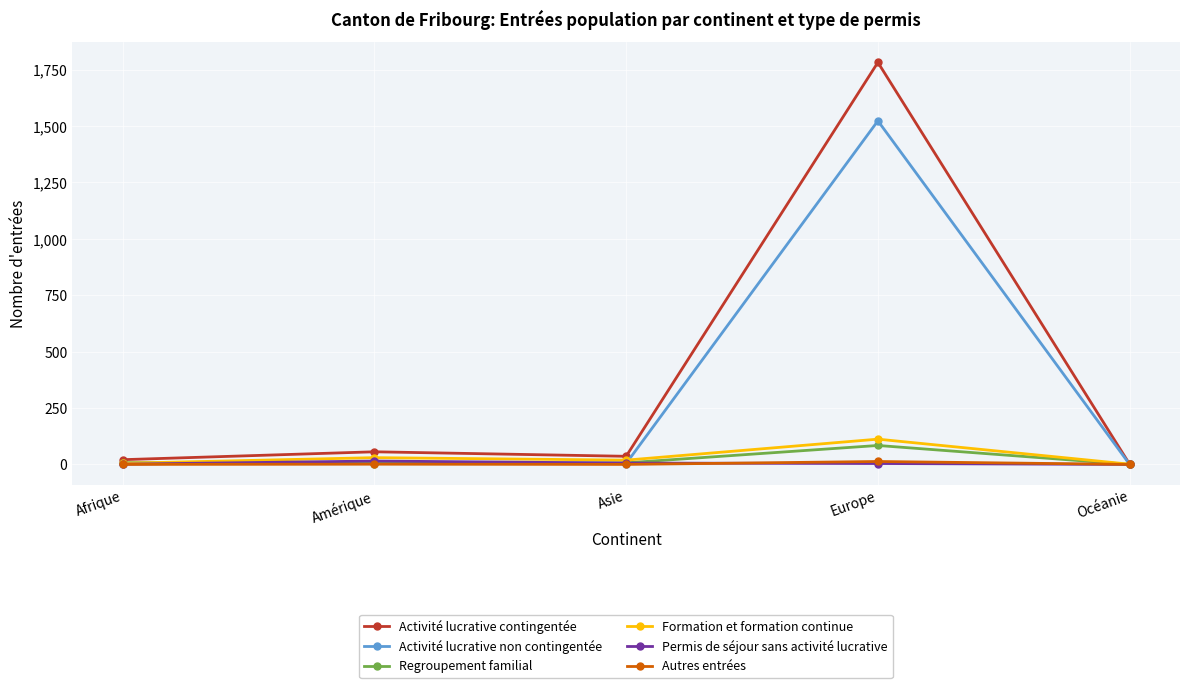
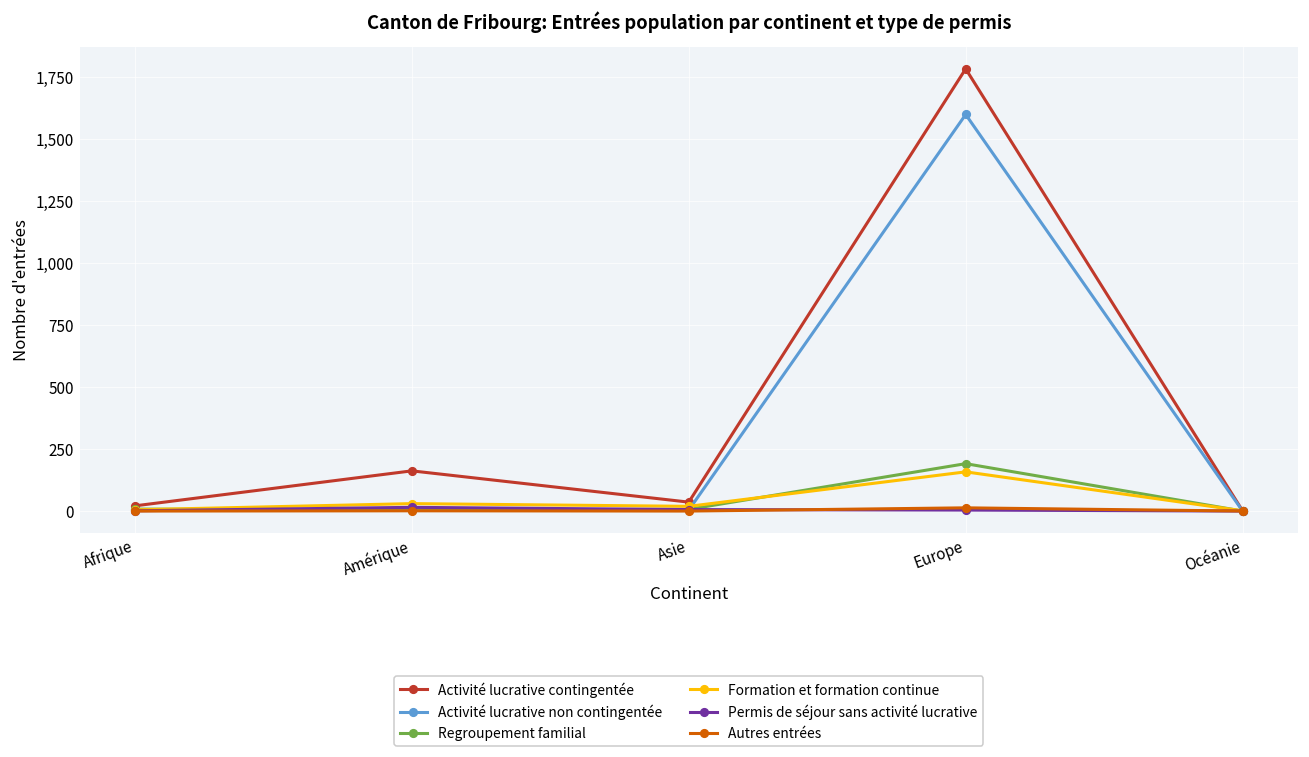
  {
    "Activité lucrative contingentée": {
      "Afrique": "20",
-     "Amérique": "60",
+     "Amérique": "160",
      "Asie": "40",
      "Europe": "1,780"
    },
    "Activité lucrative non contingentée": {
-     "Europe": "1,520"
+     "Europe": "1,600"
    },
    "Regroupement familial": {
-     "Europe": "80"
+     "Europe": "190"
    },
    "Formation et formation continue": {
      "Amérique": "30",
      "Asie": "20",
-     "Europe": "110"
+     "Europe": "160"
    }
  }
